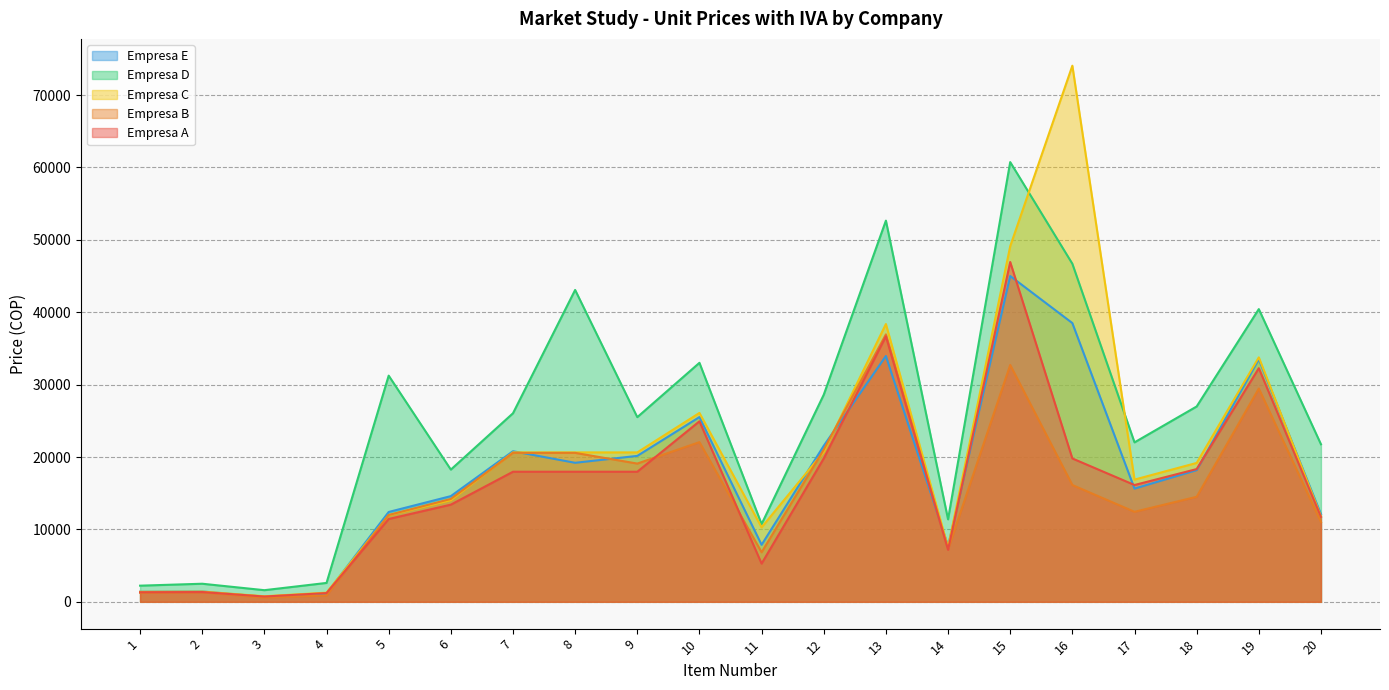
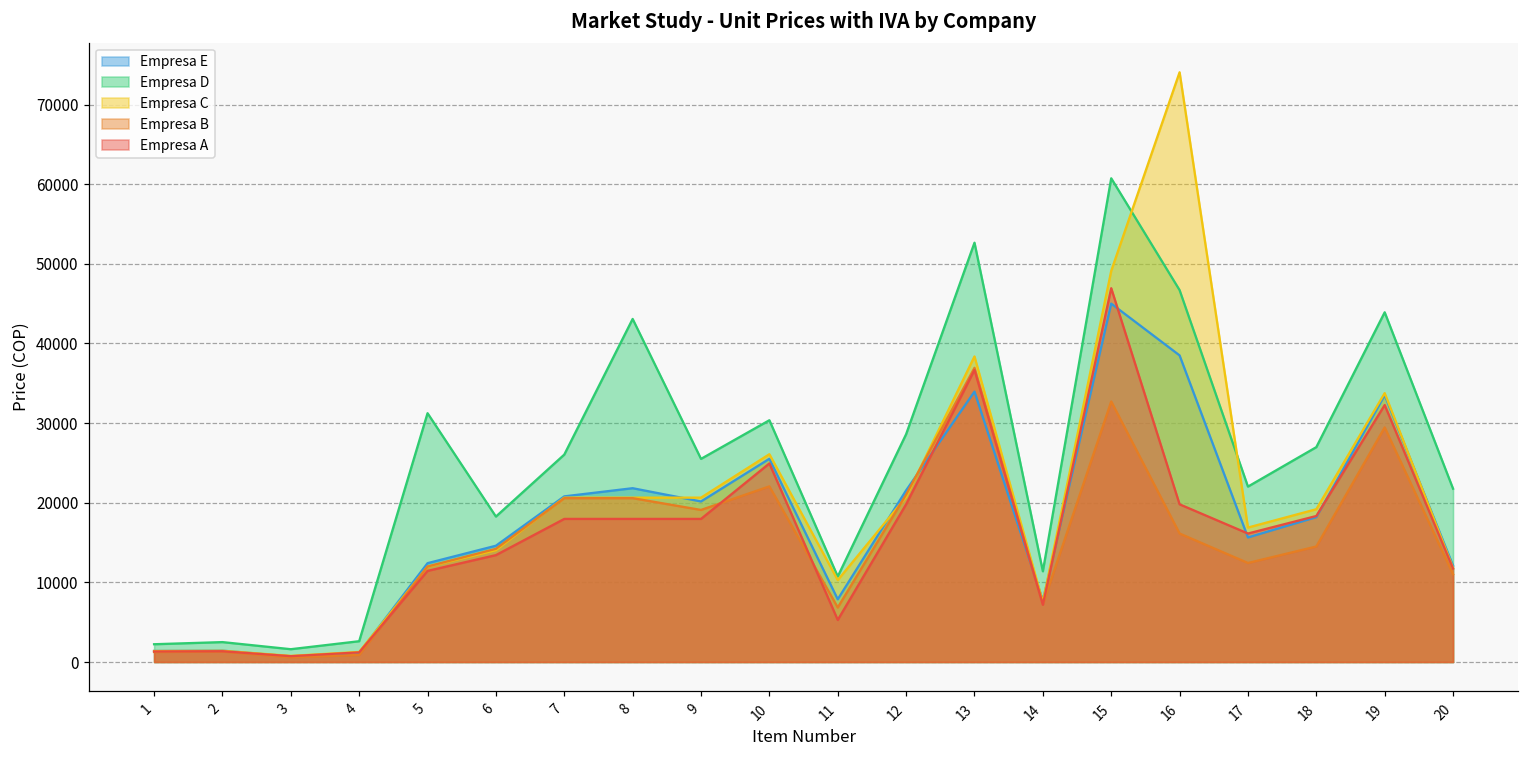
  {
    "Empresa E": {
      "5": 12000,
      "6": 15000,
-     "8": 19000,
+     "8": 22000,
      "9": 20000,
      "10": 26000,
      "11": 8000,
      "12": 22000,
      "13": 34000,
      "15": 45000,
      "16": 38000,
      "17": 16000
    },
    "Empresa D": {
      "1": 2000,
      "2": 2000,
      "3": 2000,
      "4": 3000,
      "5": 31000,
      "6": 18000,
      "7": 26000,
      "8": 43000,
      "9": 26000,
-     "10": 33000,
+     "10": 30000,
      "11": 11000,
      "12": 29000,
      "13": 53000,
      "14": 11000,
      "15": 61000,
      "16": 47000,
      "17": 22000,
      "18": 27000,
-     "19": 40000,
+     "19": 44000,
      "20": 22000
    }
  }
